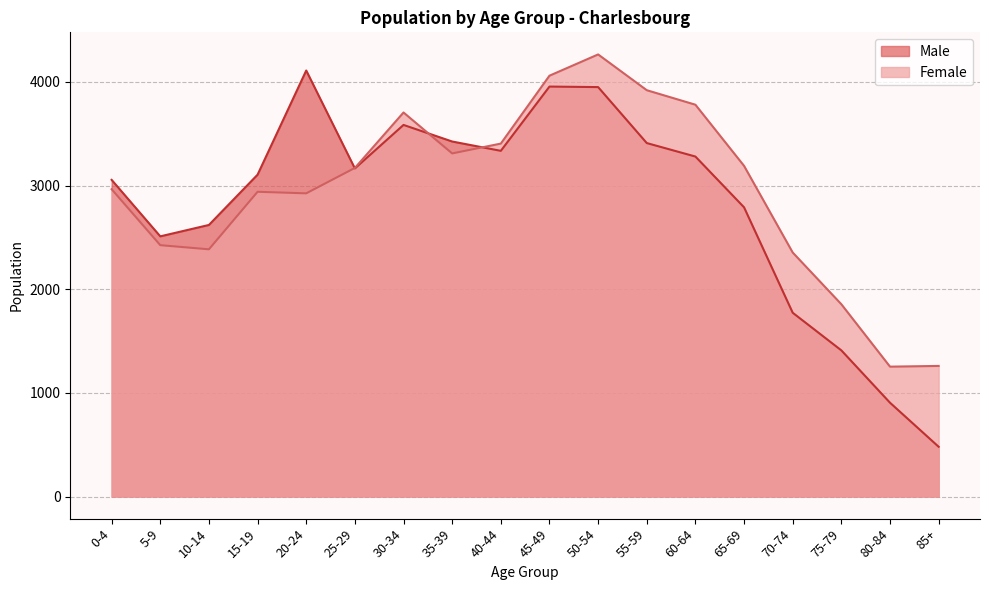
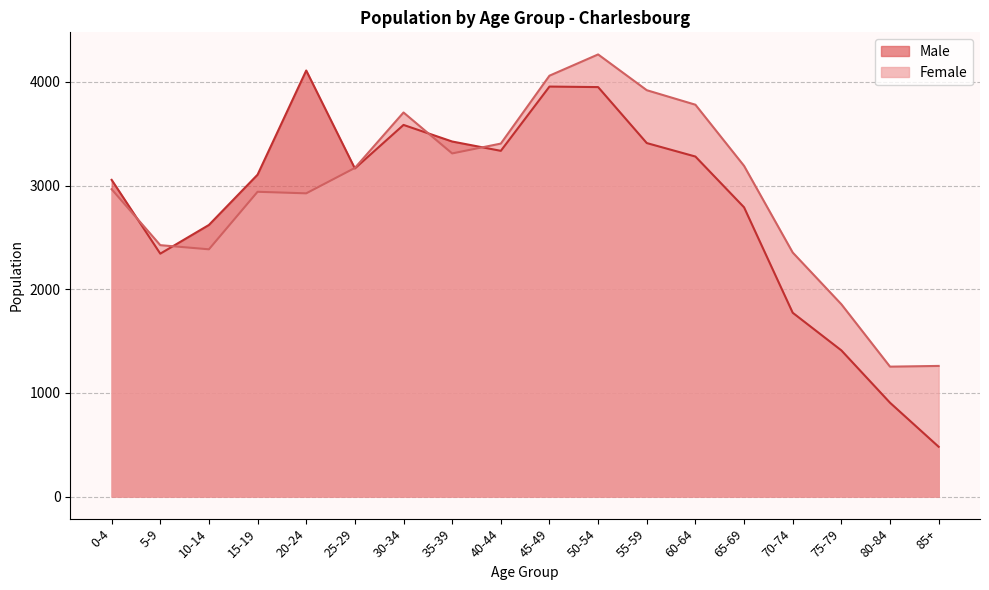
  {
    "Male": {
      "0-4": 3060,
-     "5-9": 2510,
+     "5-9": 2340,
      "10-14": 2620,
      "15-19": 3110,
      "20-24": 4110,
      "30-34": 3590,
      "35-39": 3430,
      "40-44": 3340,
      "45-49": 3960,
      "50-54": 3950,
      "55-59": 3410,
      "60-64": 3280,
      "65-69": 2790,
      "70-74": 1770,
      "75-79": 1410,
      "80-84": 910,
      "85+": 480
    },
    "Female": {
      "0-4": 2970,
      "5-9": 2430,
      "10-14": 2390,
      "15-19": 2940,
      "20-24": 2930,
      "30-34": 3710,
      "35-39": 3310,
      "40-44": 3410,
      "45-49": 4060,
      "50-54": 4270,
      "55-59": 3920,
      "60-64": 3780,
      "65-69": 3190,
      "70-74": 2350,
      "75-79": 1860,
      "80-84": 1250,
      "85+": 1260
    }
  }
